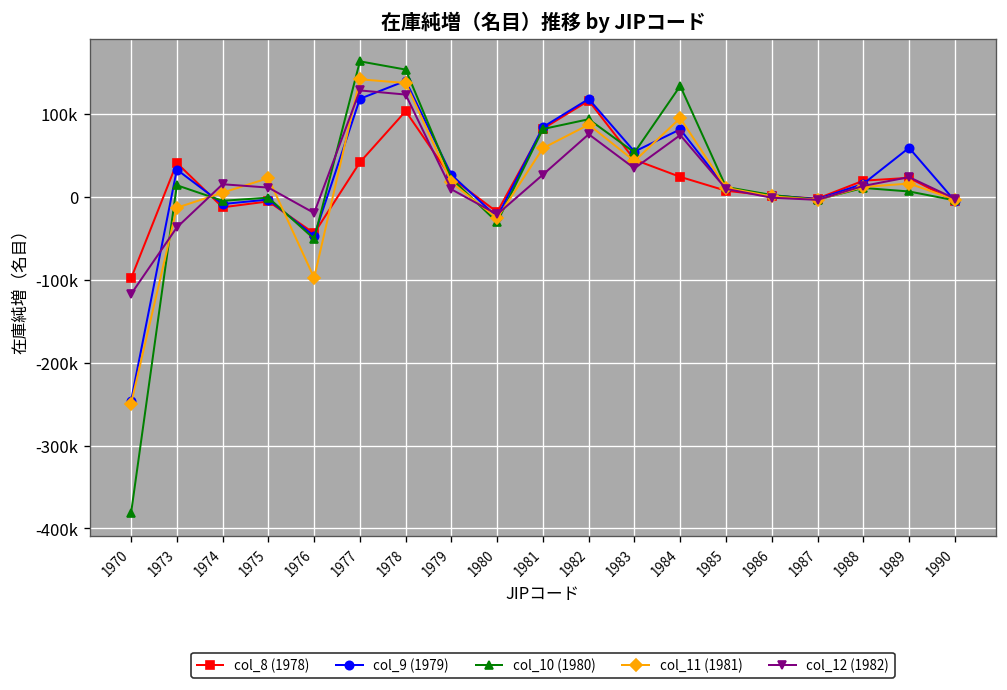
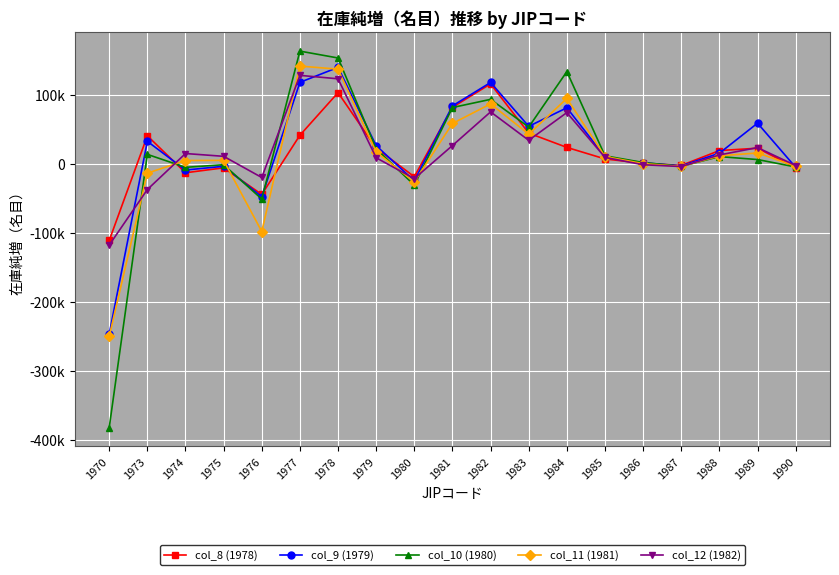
  {
    "col_8 (1978)": {
-     "1970": -100000,
+     "1970": -110000,
      "1973": 40000,
      "1974": -10000,
      "1977": 40000,
      "1978": 100000,
      "1984": 20000,
      "1988": 20000
    },
    "col_9 (1979)": {
      "1973": 30000,
      "1974": -10000,
      "1977": 120000,
      "1984": 80000,
      "1989": 60000
    },
    "col_10 (1980)": {
      "1970": -380000,
      "1973": 10000,
      "1974": 0,
      "1977": 160000,
      "1978": 150000,
      "1980": -30000,
      "1982": 90000,
      "1984": 130000,
      "1989": 10000
    },
    "col_11 (1981)": {
      "1973": -10000,
      "1974": 10000,
-     "1975": 20000,
+     "1975": 10000,
      "1976": -100000,
      "1977": 140000,
      "1979": 20000,
      "1981": 60000,
      "1982": 90000,
      "1984": 100000,
      "1989": 20000
    },
    "col_12 (1982)": {
      "1970": -120000,
      "1973": -40000,
      "1974": 20000,
      "1975": 10000,
      "1976": -20000,
      "1977": 130000,
      "1978": 120000,
      "1979": 10000,
      "1981": 30000,
      "1982": 80000,
      "1983": 30000,
      "1984": 70000
    }
  }
